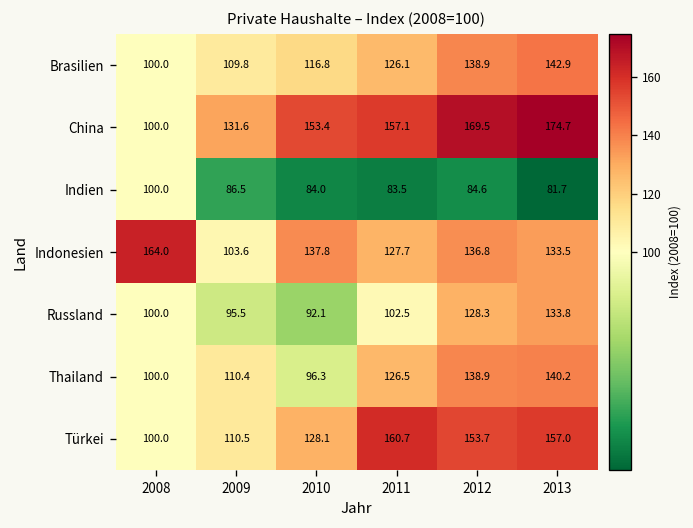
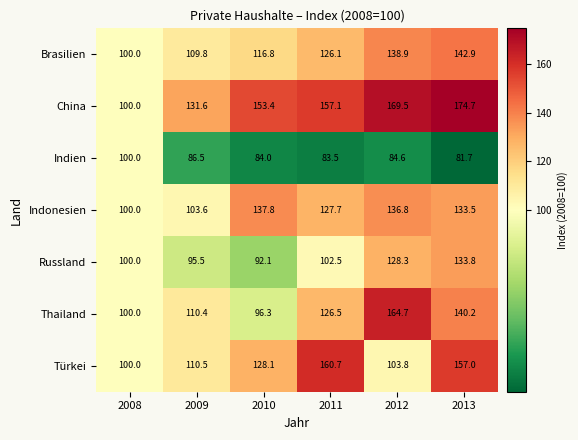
  {
    "Brasilien": {
      "2008": 100.0,
      "2009": 109.8,
      "2010": 116.8,
      "2011": 126.1,
      "2012": 138.9,
      "2013": 142.9
    },
    "China": {
      "2008": 100.0,
      "2009": 131.6,
      "2010": 153.4,
      "2011": 157.1,
      "2012": 169.5,
      "2013": 174.7
    },
    "Indien": {
      "2008": 100.0,
      "2009": 86.5,
      "2010": 84.0,
      "2011": 83.5,
      "2012": 84.6,
      "2013": 81.7
    },
    "Indonesien": {
-     "2008": 164.0,
+     "2008": 100.0,
      "2009": 103.6,
      "2010": 137.8,
      "2011": 127.7,
      "2012": 136.8,
      "2013": 133.5
    },
    "Russland": {
      "2008": 100.0,
      "2009": 95.5,
      "2010": 92.1,
      "2011": 102.5,
      "2012": 128.3,
      "2013": 133.8
    },
    "Thailand": {
      "2008": 100.0,
      "2009": 110.4,
      "2010": 96.3,
      "2011": 126.5,
-     "2012": 138.9,
+     "2012": 164.7,
      "2013": 140.2
    },
    "Türkei": {
      "2008": 100.0,
      "2009": 110.5,
      "2010": 128.1,
      "2011": 160.7,
-     "2012": 153.7,
+     "2012": 103.8,
      "2013": 157.0
    }
  }
